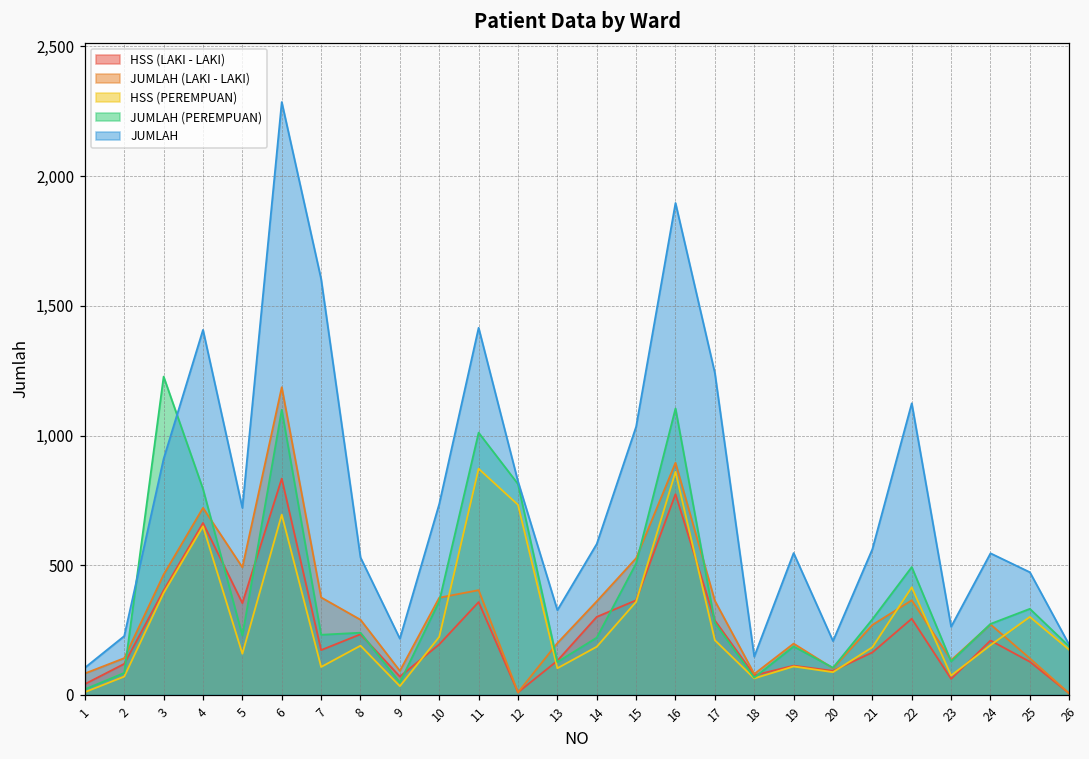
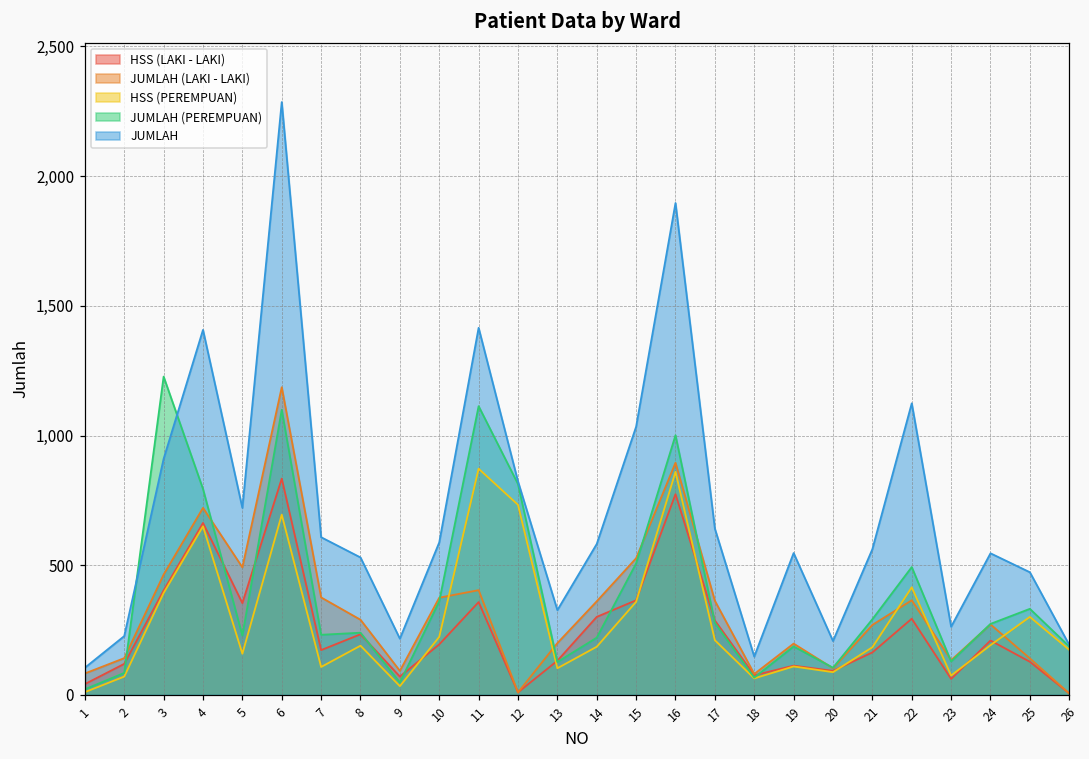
  {
    "JUMLAH (PEREMPUAN)": {
      "1": "20",
      "2": "90",
      "3": "1,230",
      "4": "790",
      "5": "230",
      "6": "1,100",
      "7": "230",
      "9": "50",
      "10": "360",
-     "11": "1,010",
+     "11": "1,110",
      "14": "220",
      "15": "510",
-     "16": "1,100",
+     "16": "1,000",
      "19": "190",
      "21": "290",
      "22": "490",
      "25": "330"
    },
    "JUMLAH": {
      "1": "110",
      "2": "230",
      "3": "910",
      "4": "1,410",
      "5": "720",
      "6": "2,290",
-     "7": "1,600",
+     "7": "610",
      "8": "530",
      "9": "220",
-     "10": "740",
+     "10": "590",
      "11": "1,420",
      "13": "330",
      "14": "580",
      "15": "1,030",
      "16": "1,900",
-     "17": "1,240",
+     "17": "640",
      "18": "150",
      "19": "550",
      "20": "210",
      "21": "560",
      "22": "1,120",
      "23": "260",
      "24": "550",
      "25": "470"
    }
  }
